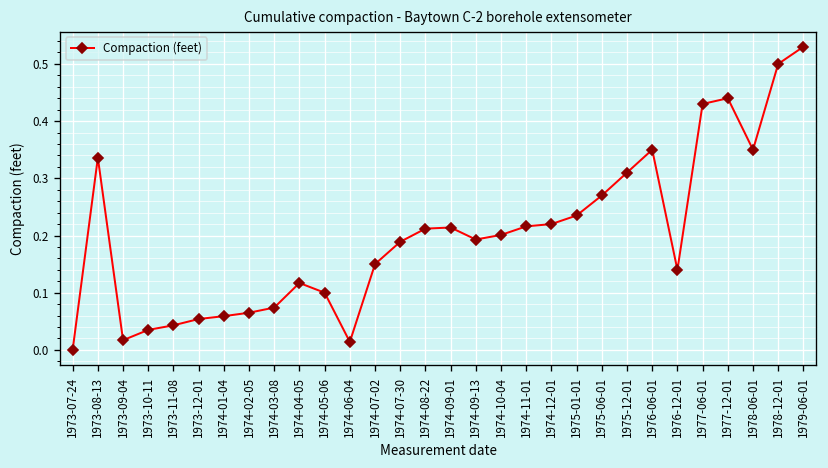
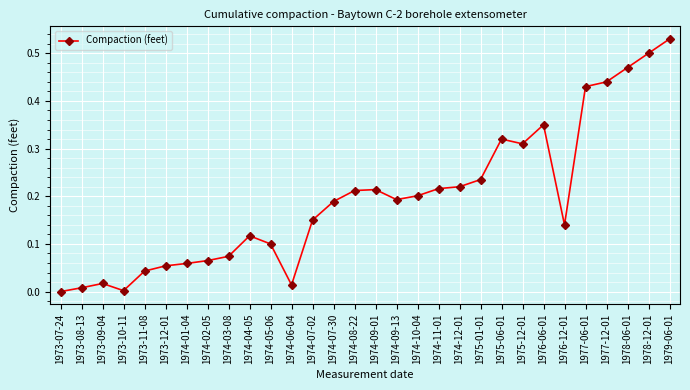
  {
    "1973-07-24": 0.00,
-   "1973-08-13": 0.34,
+   "1973-08-13": 0.01,
    "1973-09-04": 0.02,
-   "1973-10-11": 0.04,
+   "1973-10-11": 0.00,
    "1973-11-08": 0.04,
    "1973-12-01": 0.05,
    "1974-01-04": 0.06,
    "1974-02-05": 0.07,
    "1974-03-08": 0.07,
    "1974-04-05": 0.12,
    "1974-05-06": 0.10,
    "1974-06-04": 0.01,
    "1974-07-02": 0.15,
    "1974-07-30": 0.19,
    "1974-08-22": 0.21,
    "1974-09-01": 0.21,
    "1974-09-13": 0.19,
    "1974-10-04": 0.20,
    "1974-11-01": 0.22,
    "1974-12-01": 0.22,
    "1975-01-01": 0.24,
-   "1975-06-01": 0.27,
+   "1975-06-01": 0.32,
    "1975-12-01": 0.31,
    "1976-06-01": 0.35,
    "1976-12-01": 0.14,
    "1977-06-01": 0.43,
    "1977-12-01": 0.44,
-   "1978-06-01": 0.35,
+   "1978-06-01": 0.47,
    "1978-12-01": 0.50,
    "1979-06-01": 0.53
  }
